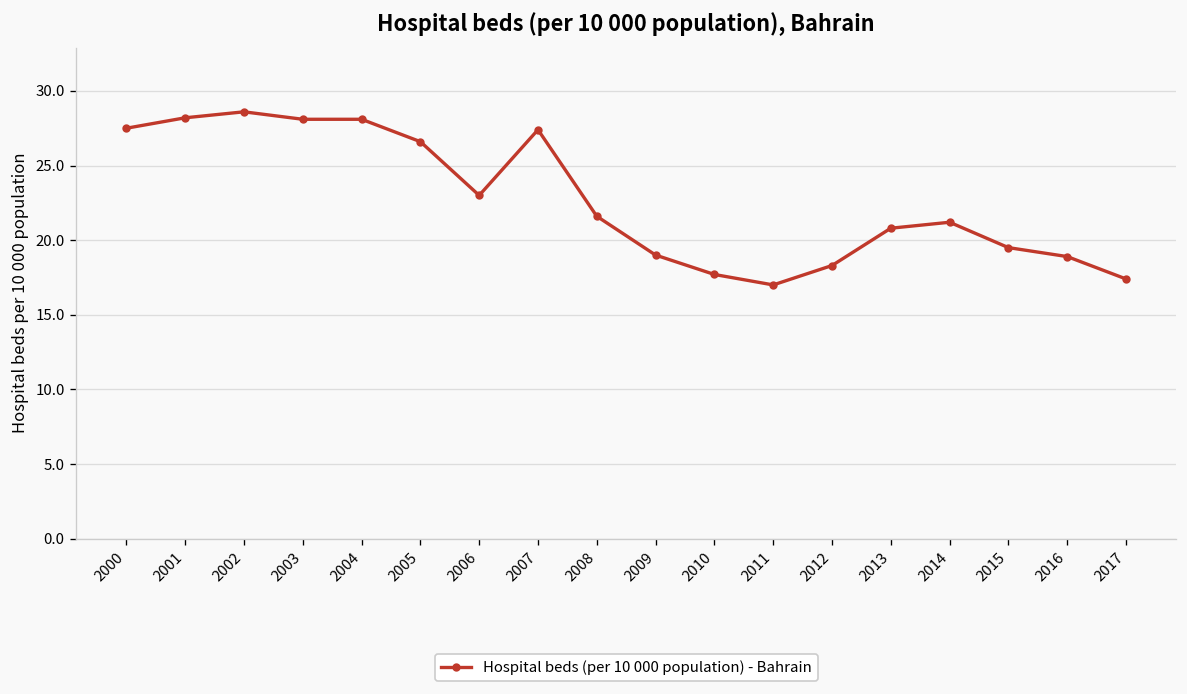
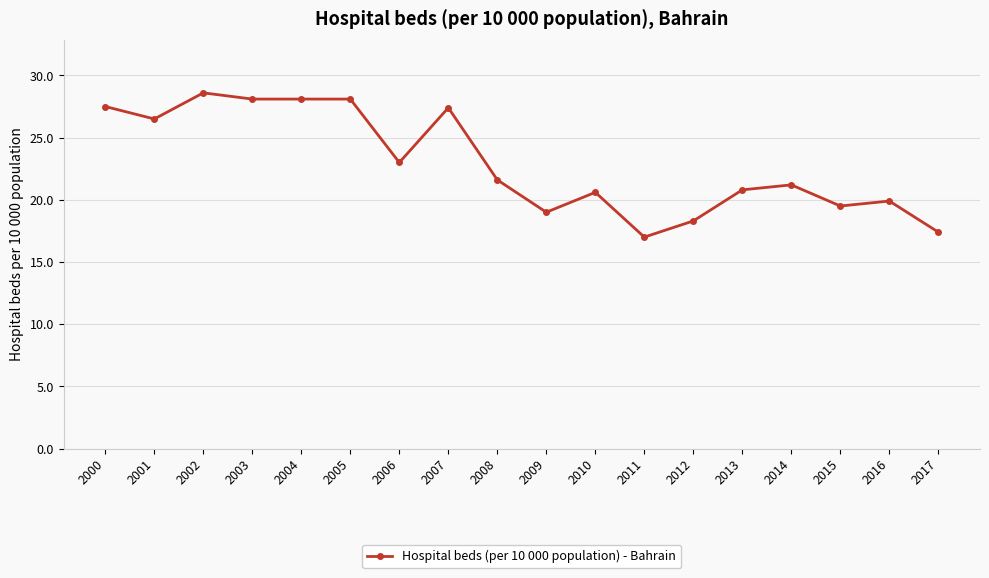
  {
    "2000": 27.5,
-   "2001": 28.2,
+   "2001": 26.5,
    "2002": 28.6,
    "2003": 28.1,
    "2004": 28.1,
-   "2005": 26.6,
+   "2005": 28.1,
    "2006": 23.0,
    "2007": 27.4,
    "2008": 21.6,
    "2009": 19.0,
-   "2010": 17.7,
+   "2010": 20.6,
    "2011": 17.0,
    "2012": 18.3,
    "2013": 20.8,
    "2014": 21.2,
    "2015": 19.5,
-   "2016": 18.9,
+   "2016": 19.9,
    "2017": 17.4
  }
